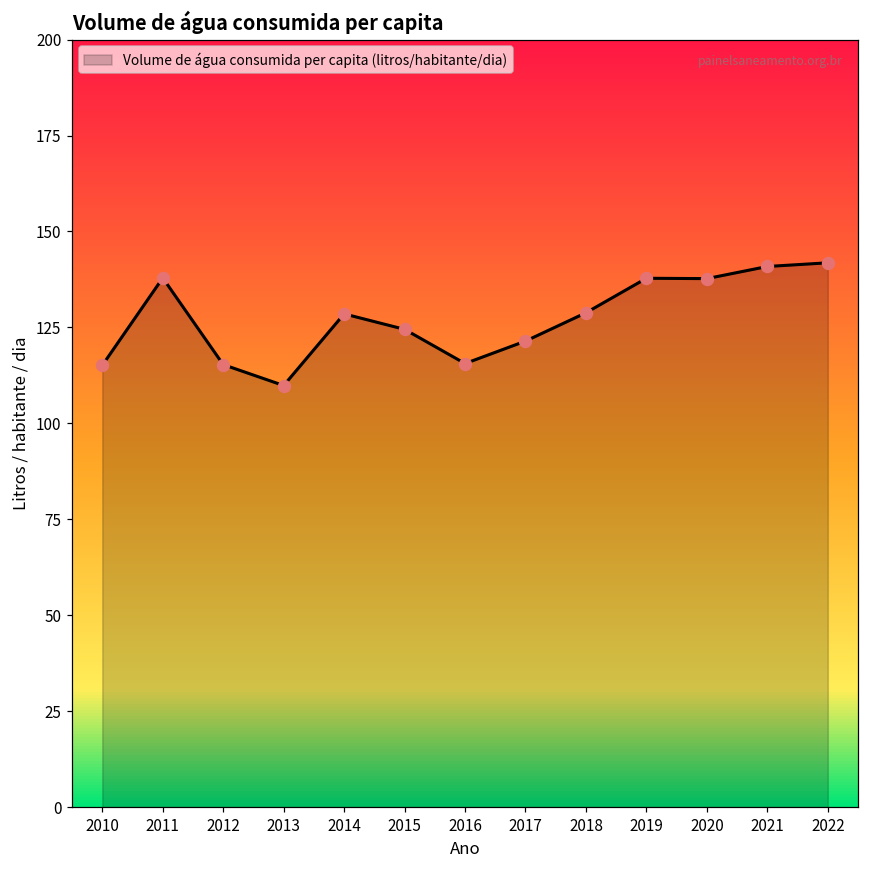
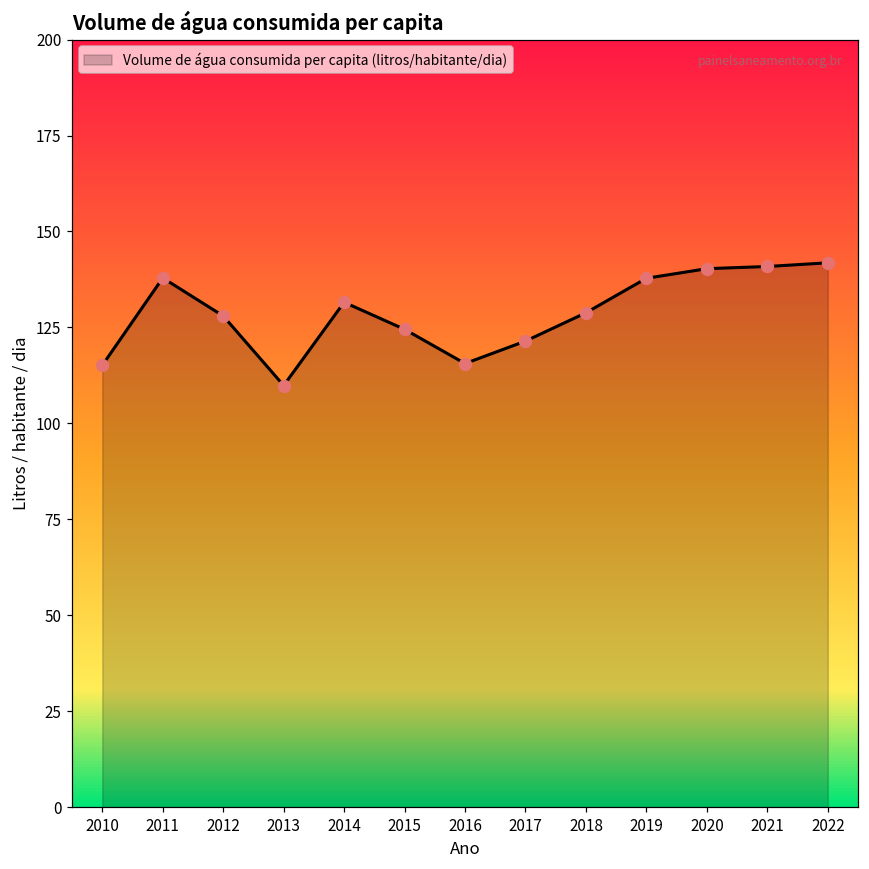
  {
    "2010": 115,
    "2011": 138,
-   "2012": 115,
+   "2012": 128,
    "2013": 110,
-   "2014": 129,
+   "2014": 132,
    "2015": 125,
    "2016": 116,
    "2017": 121,
    "2018": 129,
    "2019": 138,
-   "2020": 138,
+   "2020": 140,
    "2021": 141,
    "2022": 142
  }
